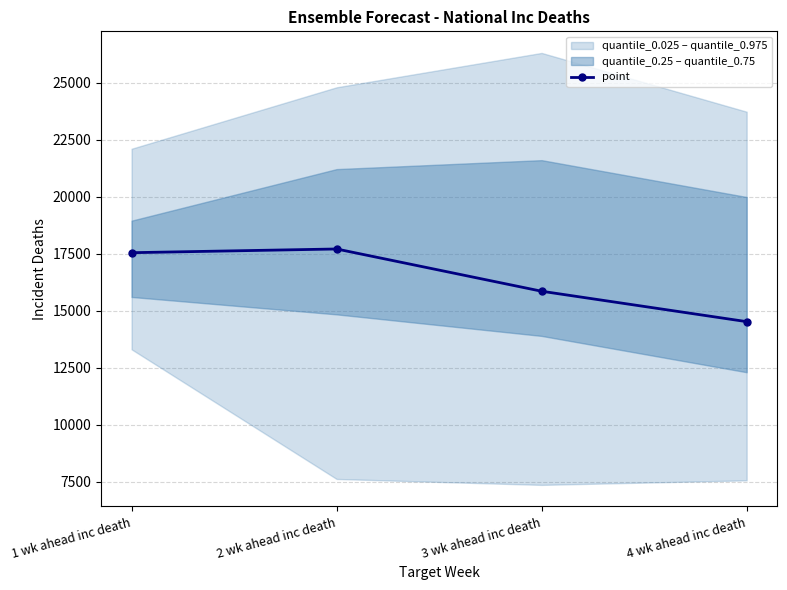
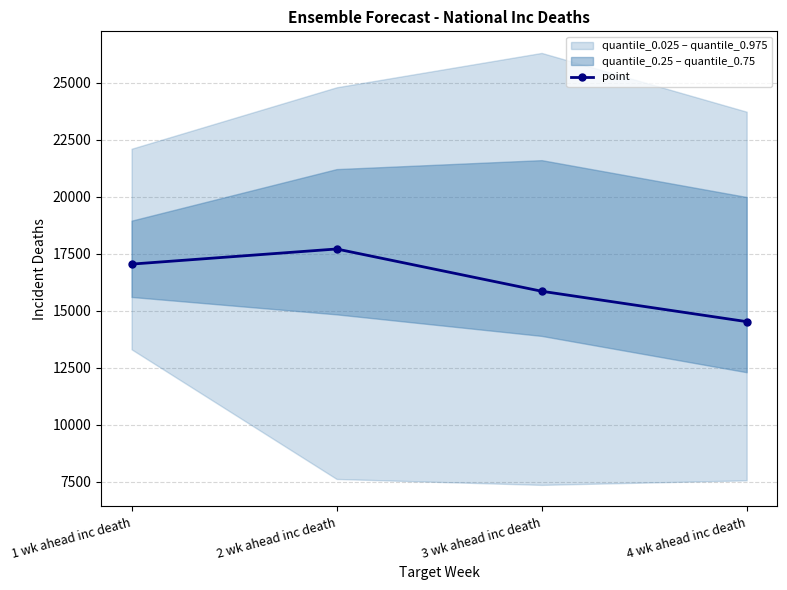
  {
    "point": {
-     "1 wk ahead inc death": 17600,
+     "1 wk ahead inc death": 17100,
      "2 wk ahead inc death": 17700,
      "3 wk ahead inc death": 15900,
      "4 wk ahead inc death": 14500
    }
  }
